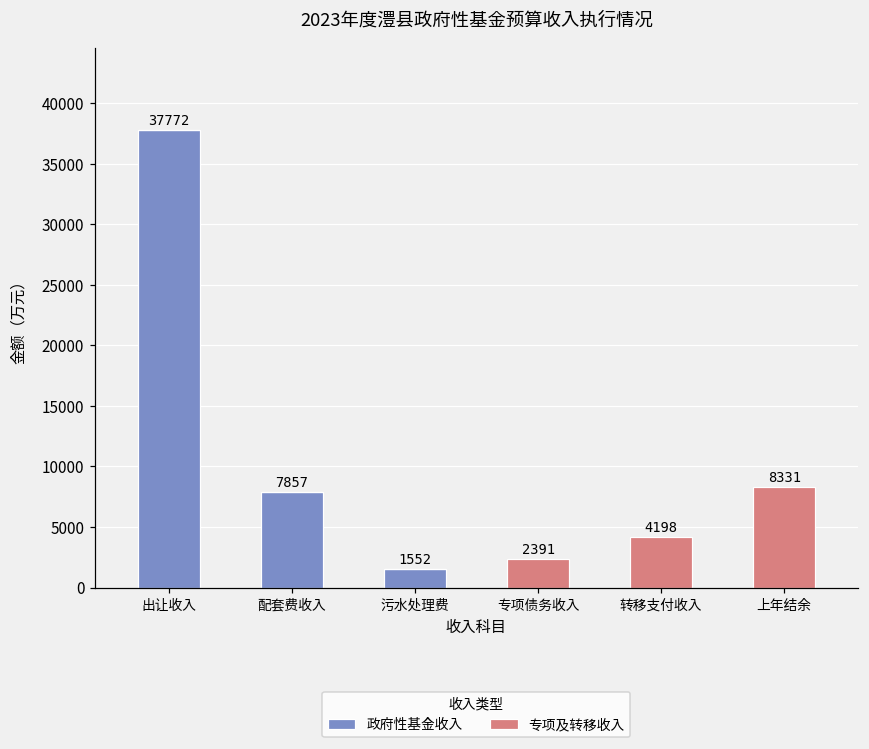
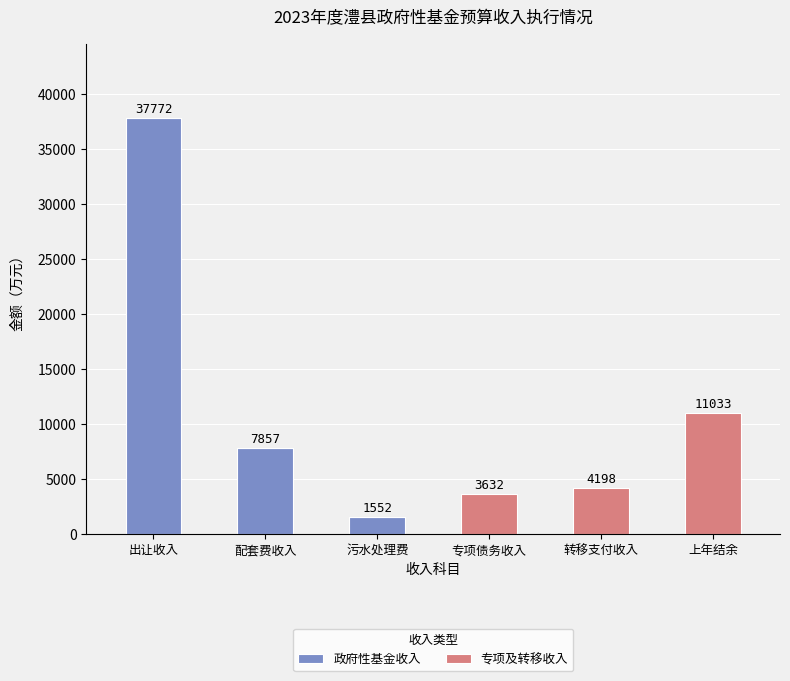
  {
    "政府性基金收入": {
      "出让收入": 37772,
      "配套费收入": 7857,
      "污水处理费": 1552
    },
    "专项及转移收入": {
-     "专项债务收入": 2391,
+     "专项债务收入": 3632,
      "转移支付收入": 4198,
-     "上年结余": 8331
+     "上年结余": 11033
    }
  }
